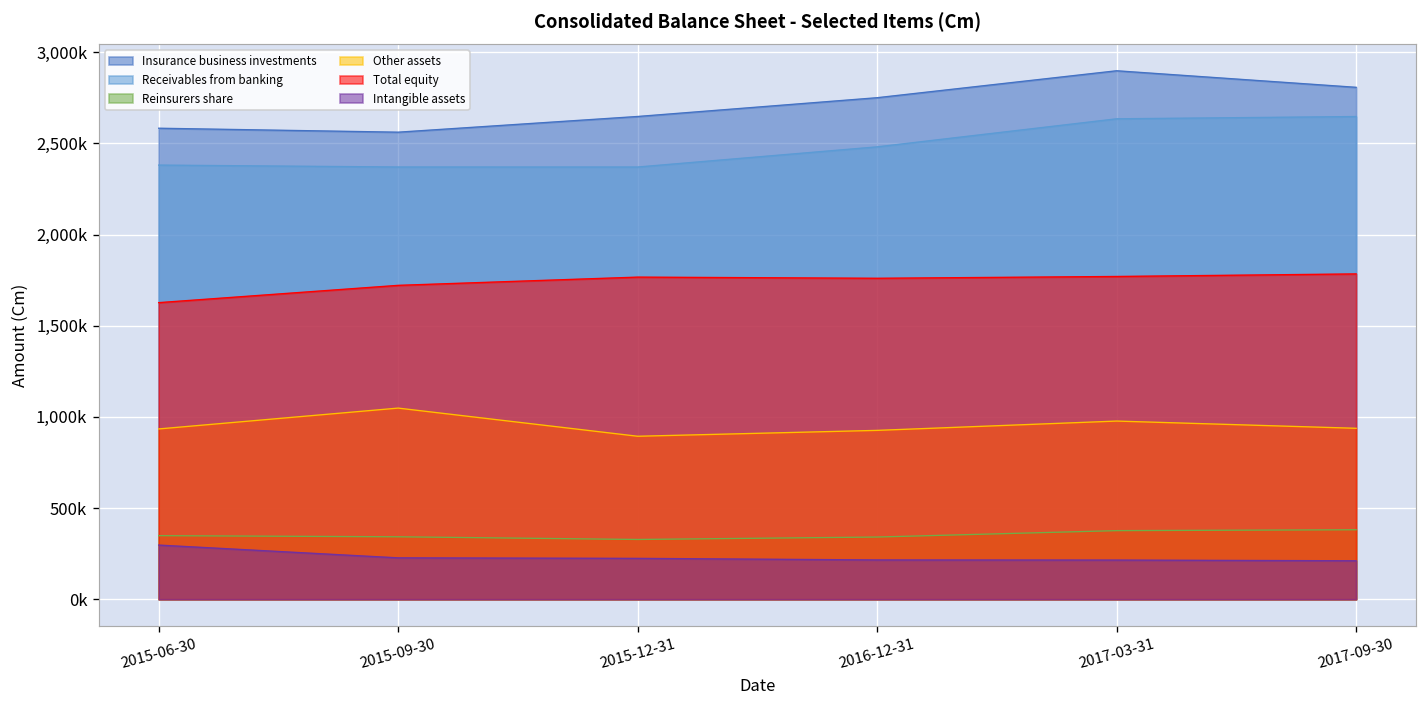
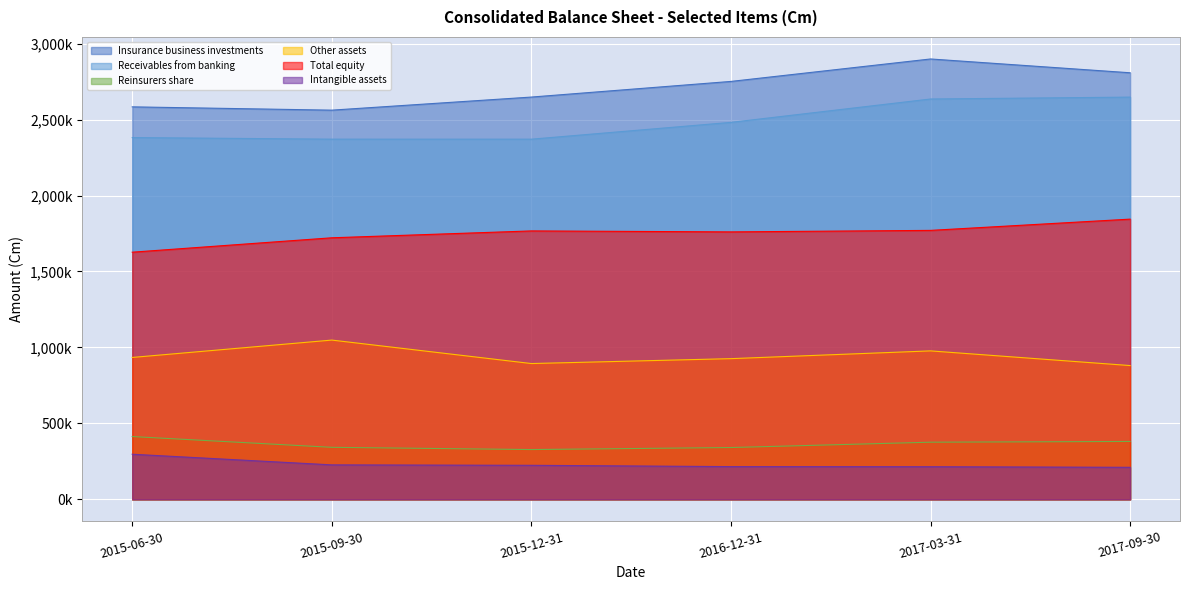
  {
    "Reinsurers share": {
-     "2015-06-30": "350,000",
+     "2015-06-30": "410,000",
      "2015-09-30": "340,000",
      "2015-12-31": "330,000",
      "2016-12-31": "340,000",
      "2017-03-31": "380,000",
      "2017-09-30": "380,000"
    },
    "Other assets": {
      "2015-06-30": "930,000",
      "2015-09-30": "1,050,000",
      "2015-12-31": "890,000",
      "2016-12-31": "930,000",
      "2017-03-31": "980,000",
-     "2017-09-30": "940,000"
+     "2017-09-30": "880,000"
    },
    "Total equity": {
      "2015-06-30": "1,630,000",
      "2015-09-30": "1,720,000",
      "2015-12-31": "1,770,000",
      "2016-12-31": "1,760,000",
      "2017-03-31": "1,770,000",
-     "2017-09-30": "1,780,000"
+     "2017-09-30": "1,840,000"
    },
    "Intangible assets": {
      "2015-06-30": "300,000",
      "2015-09-30": "230,000",
      "2015-12-31": "220,000",
      "2016-12-31": "220,000",
      "2017-03-31": "210,000",
      "2017-09-30": "210,000"
    }
  }
